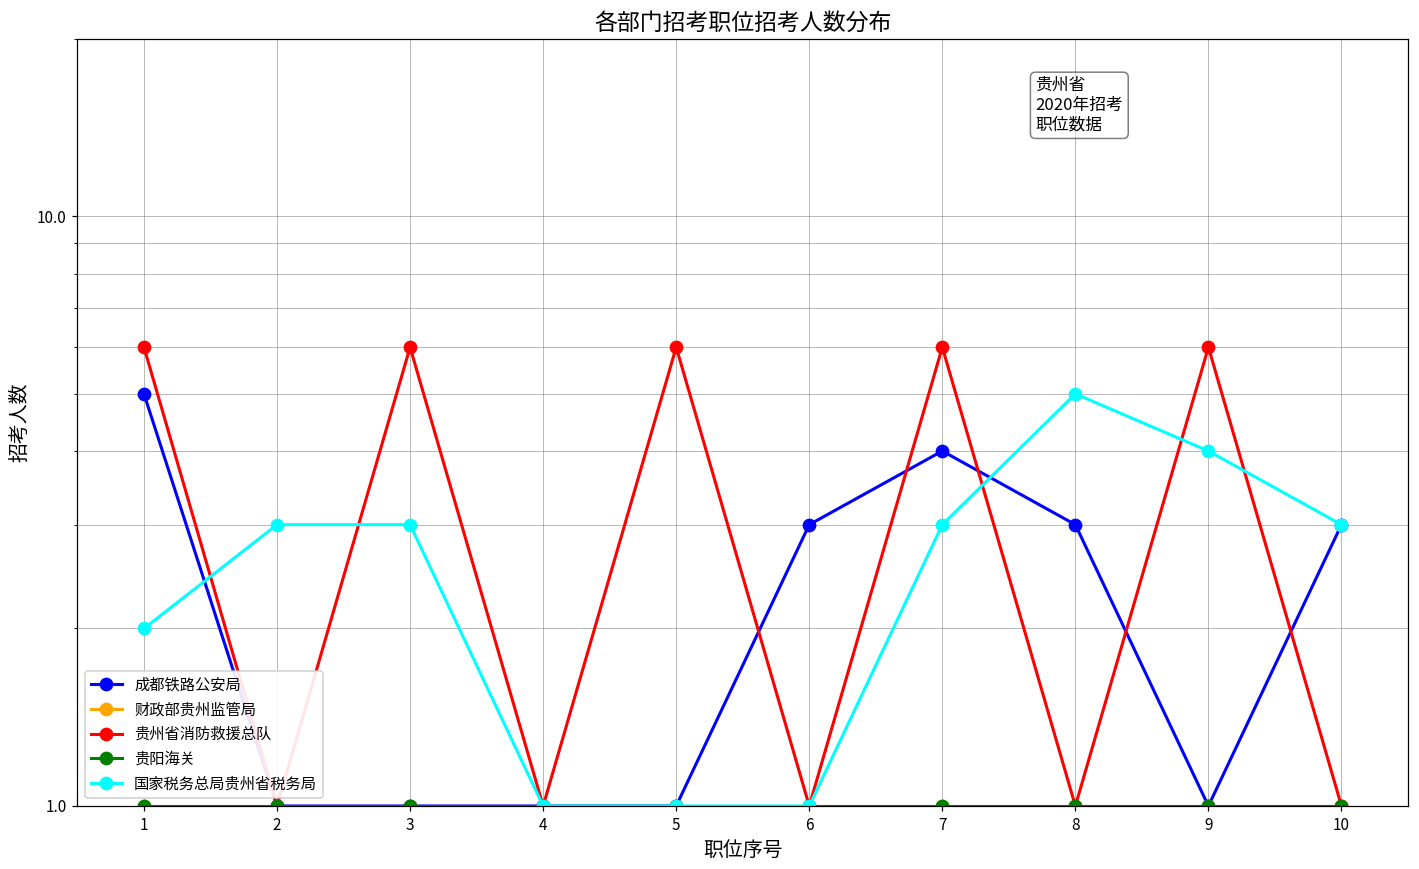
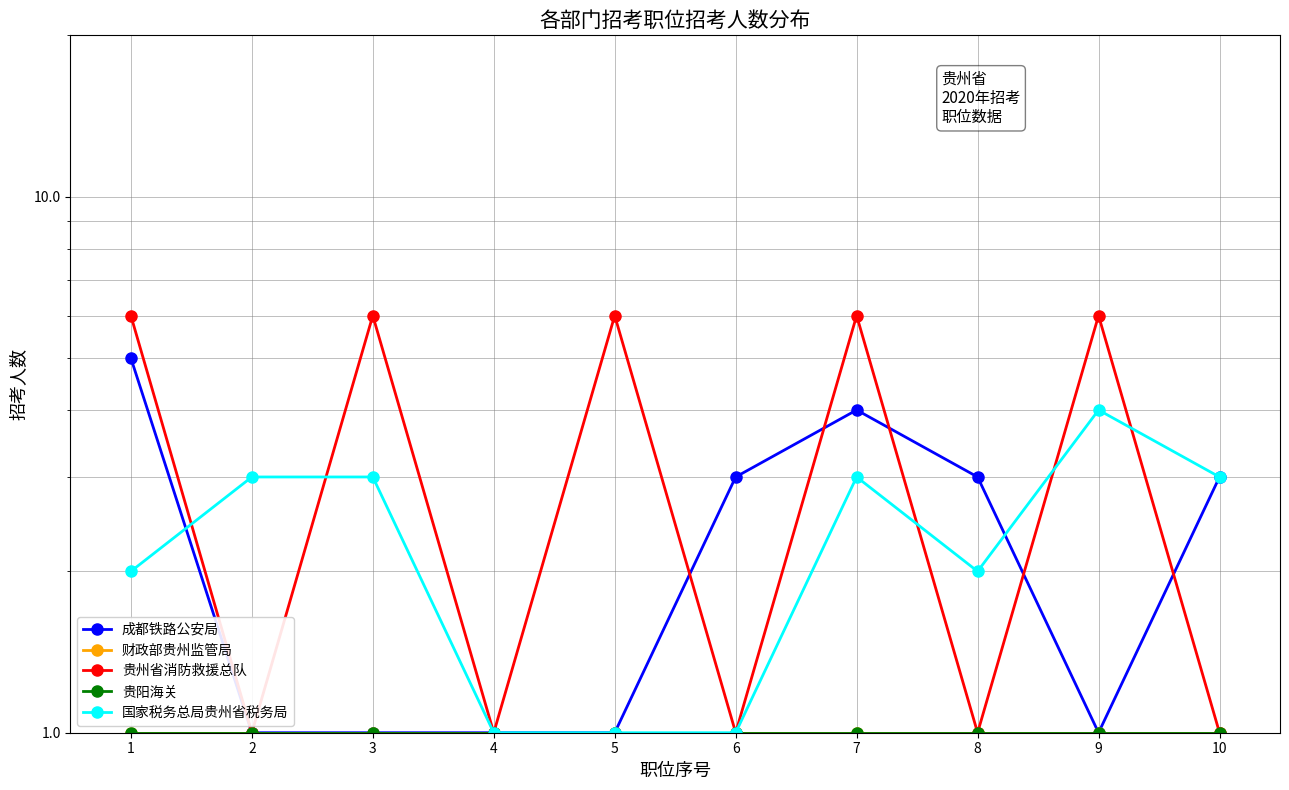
  {
    "成都铁路公安局": {
      "1": 5,
      "6": 3,
      "7": 4,
      "8": 3
    },
    "贵阳海关": {
      "1": 1,
      "7": 1
    },
    "贵州省消防救援总队": {
      "1": 6,
      "3": 6,
      "5": 6,
      "7": 6,
      "9": 6
    },
    "国家税务总局贵州省税务局": {
      "1": 2,
      "2": 3,
      "3": 3,
      "7": 3,
-     "8": 5,
+     "8": 2,
      "9": 4
    }
  }
